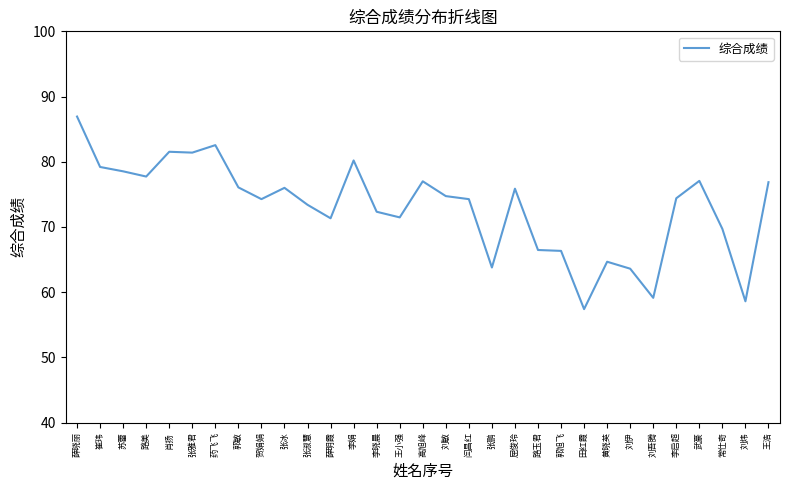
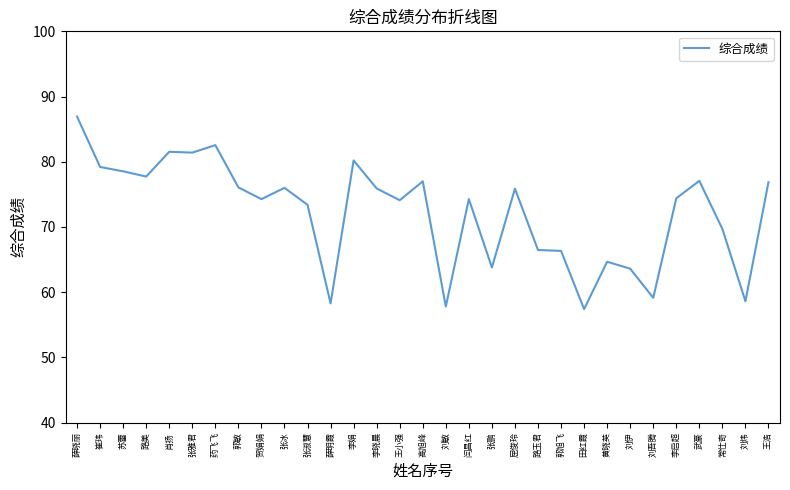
  {
    "薛晓丽": 87,
    "崔玮": 79,
    "苏蕾": 79,
    "路美": 78,
    "肖扬": 82,
    "张雅君": 81,
    "药飞飞": 83,
    "郭敏": 76,
    "贺娟娟": 74,
    "张冰": 76,
    "张淑慧": 73,
-   "薛明霞": 71,
+   "薛明霞": 58,
    "李娟": 80,
-   "李晓晨": 72,
-   "王小强": 71,
+   "李晓晨": 76,
+   "王小强": 74,
    "高旭峰": 77,
-   "刘敏": 75,
+   "刘敏": 58,
    "闫昌红": 74,
    "张鹏": 64,
    "屈俊玲": 76,
    "路玉君": 66,
    "郭旭飞": 66,
    "田红霞": 57,
    "黄晓英": 65,
    "刘伊": 64,
    "刘吾腾": 59,
    "李启超": 74,
    "武豪": 77,
    "常仕奇": 70,
    "刘炜": 59,
    "王浩": 77
  }
